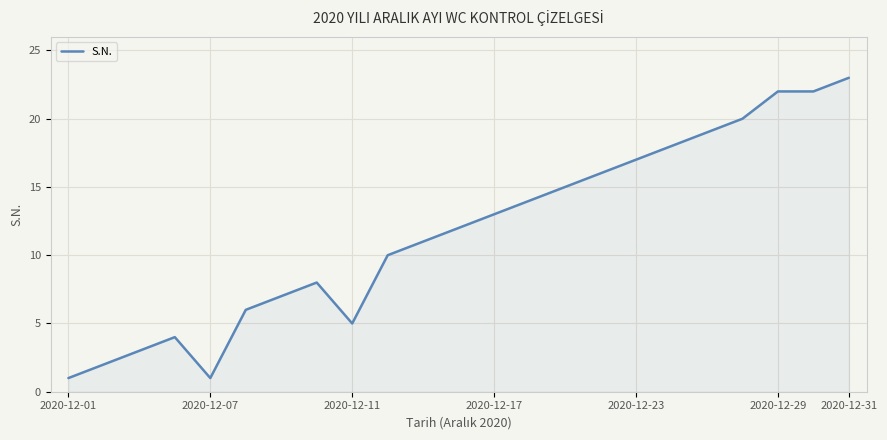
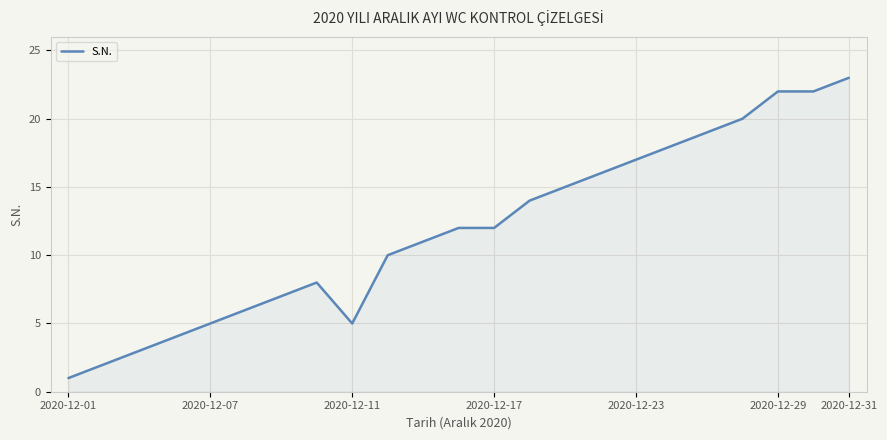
  {
    "2020-12-01": 1,
-   "2020-12-07": 1,
+   "2020-12-07": 5,
    "2020-12-11": 5,
-   "2020-12-17": 13,
+   "2020-12-17": 12,
    "2020-12-23": 17,
    "2020-12-29": 22,
    "2020-12-31": 23
  }
